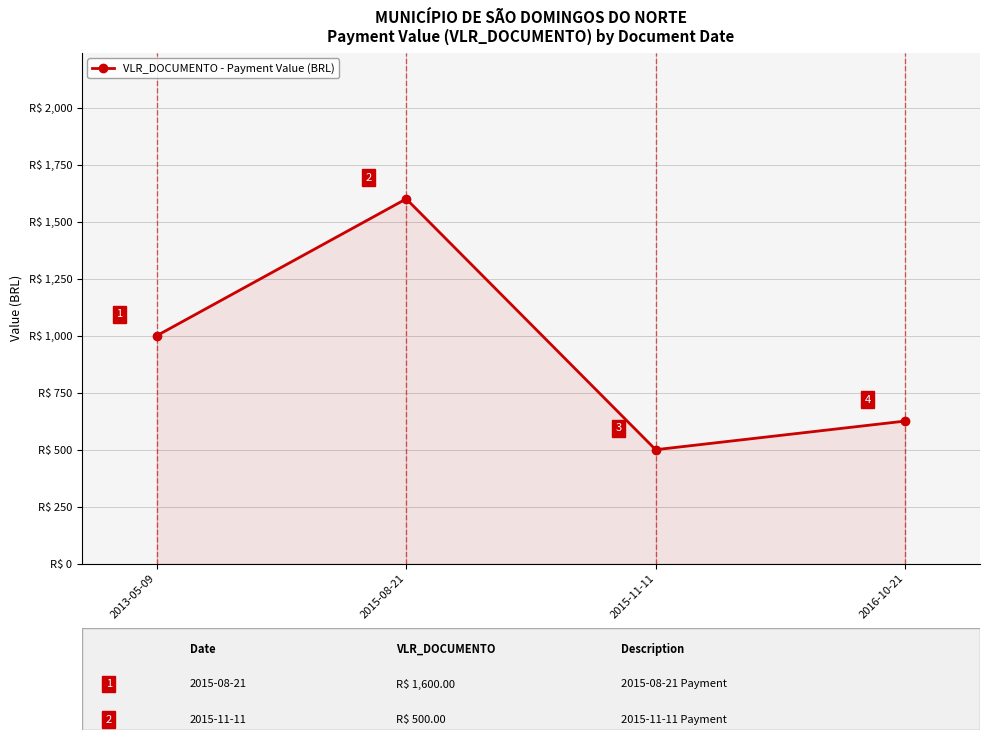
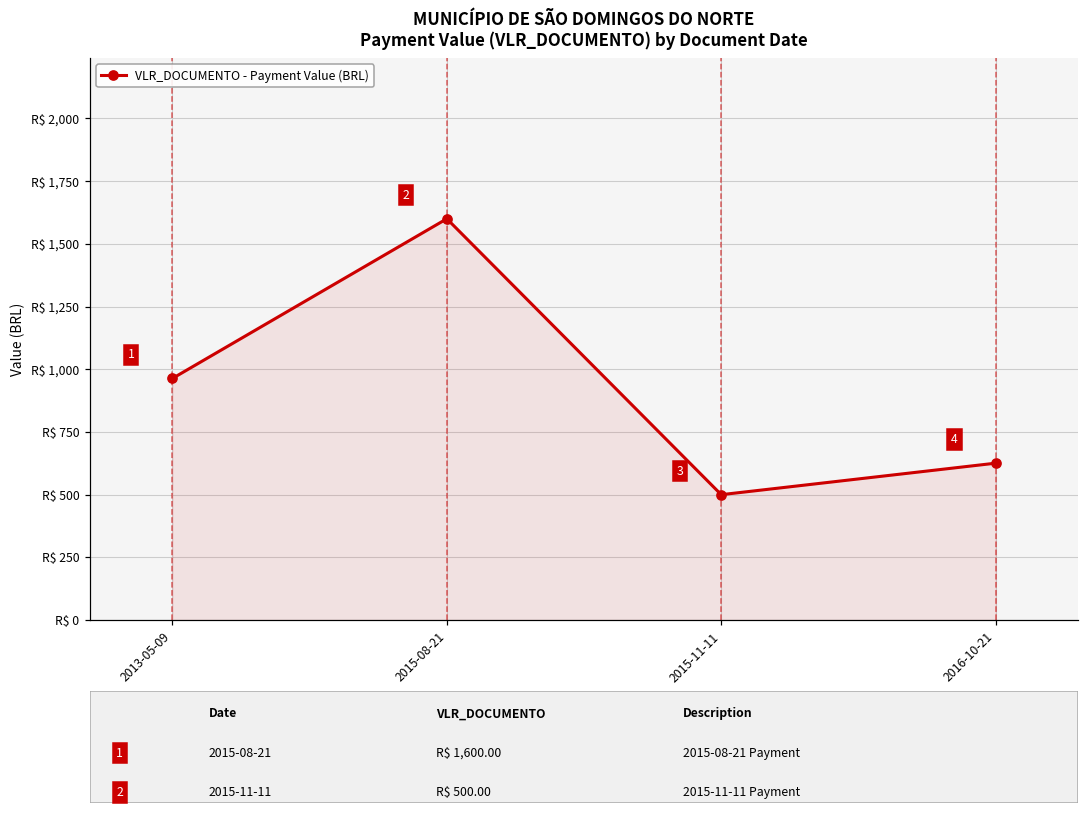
  {
-   "2013-05-09": "R$ 1,000",
+   "2013-05-09": "R$ 960",
    "2015-08-21": "R$ 1,600",
    "2015-11-11": "R$ 500",
    "2016-10-21": "R$ 630"
  }
